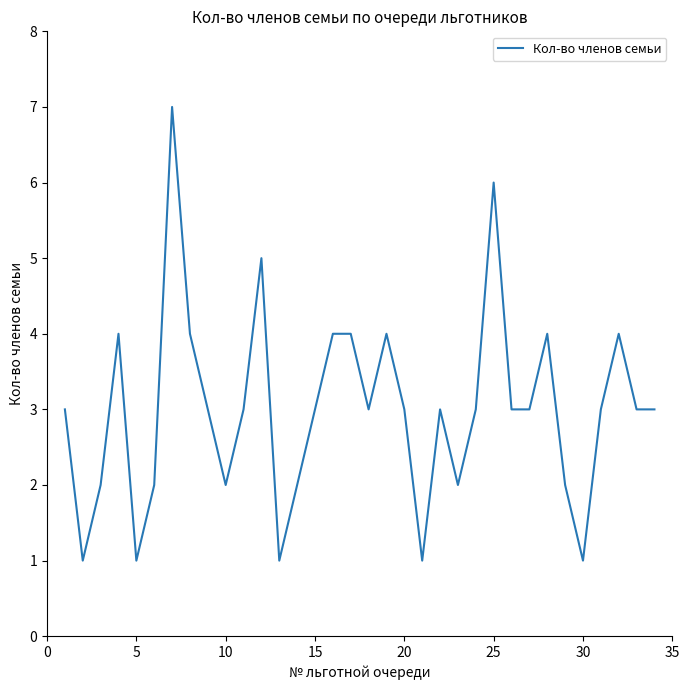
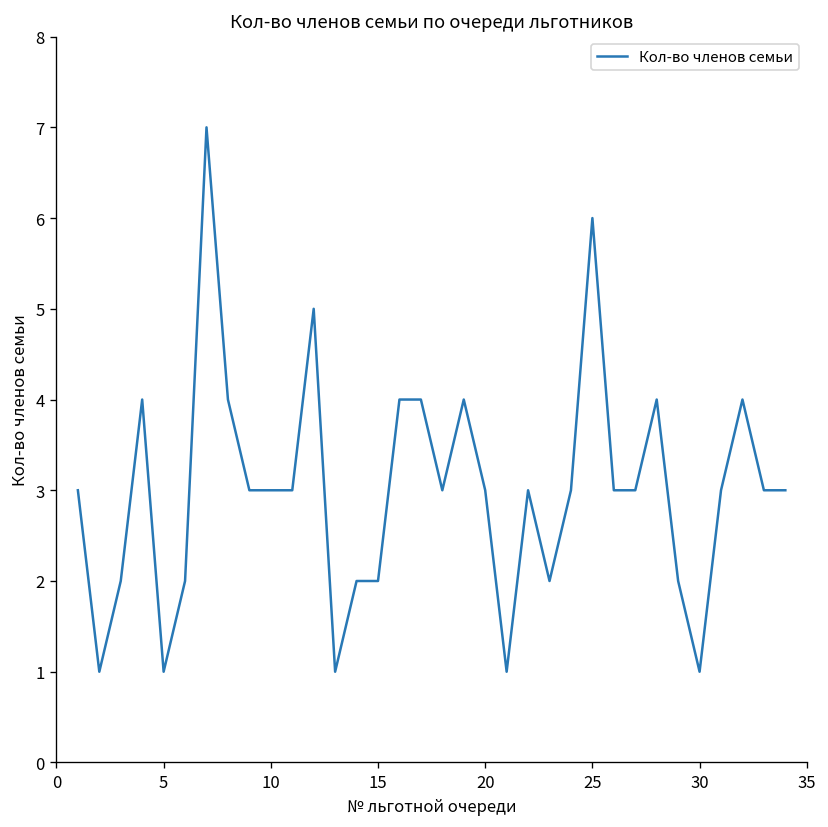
  {
    "5": 1,
-   "10": 2,
-   "15": 3,
+   "10": 3,
+   "15": 2,
    "20": 3,
    "25": 6,
    "30": 1
  }
